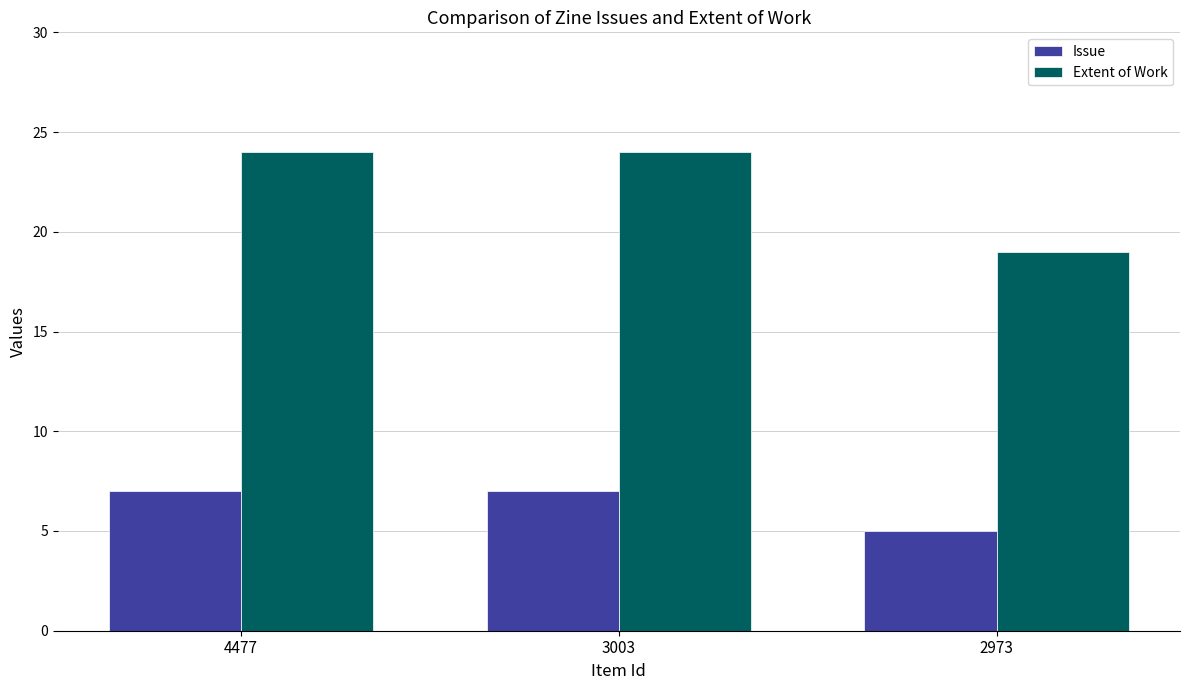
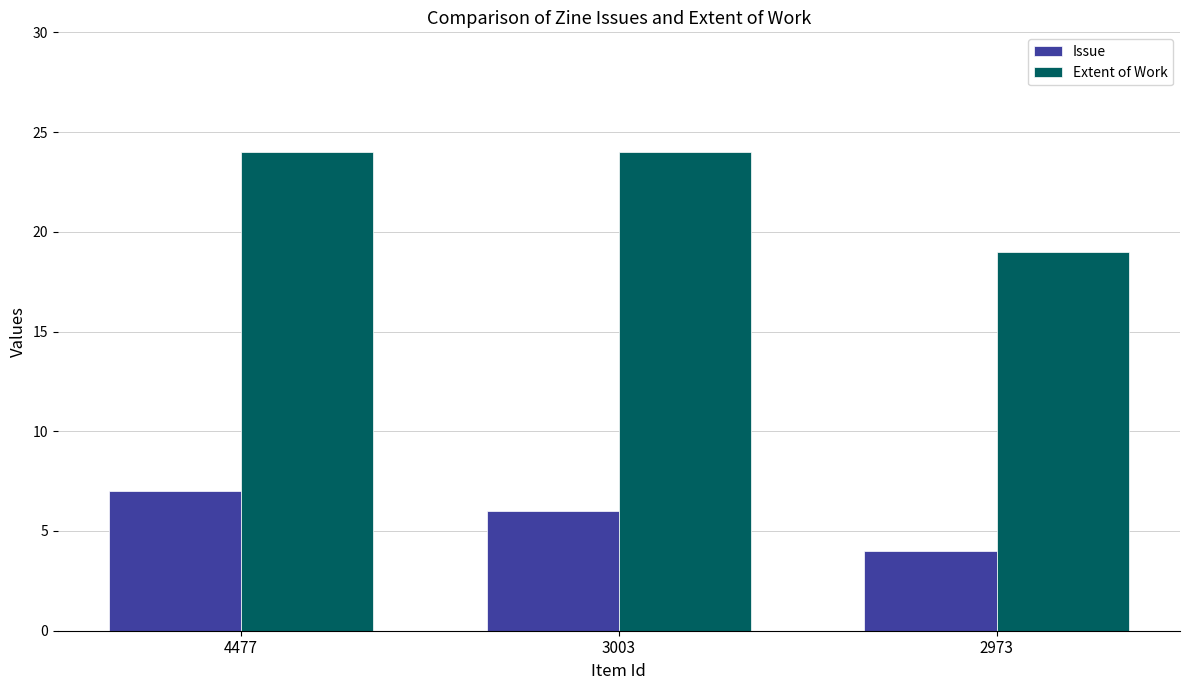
  {
    "Issue": {
      "4477": 7,
-     "3003": 7,
-     "2973": 5
+     "3003": 6,
+     "2973": 4
    },
    "Extent of Work": {
      "4477": 24,
      "3003": 24,
      "2973": 19
    }
  }
